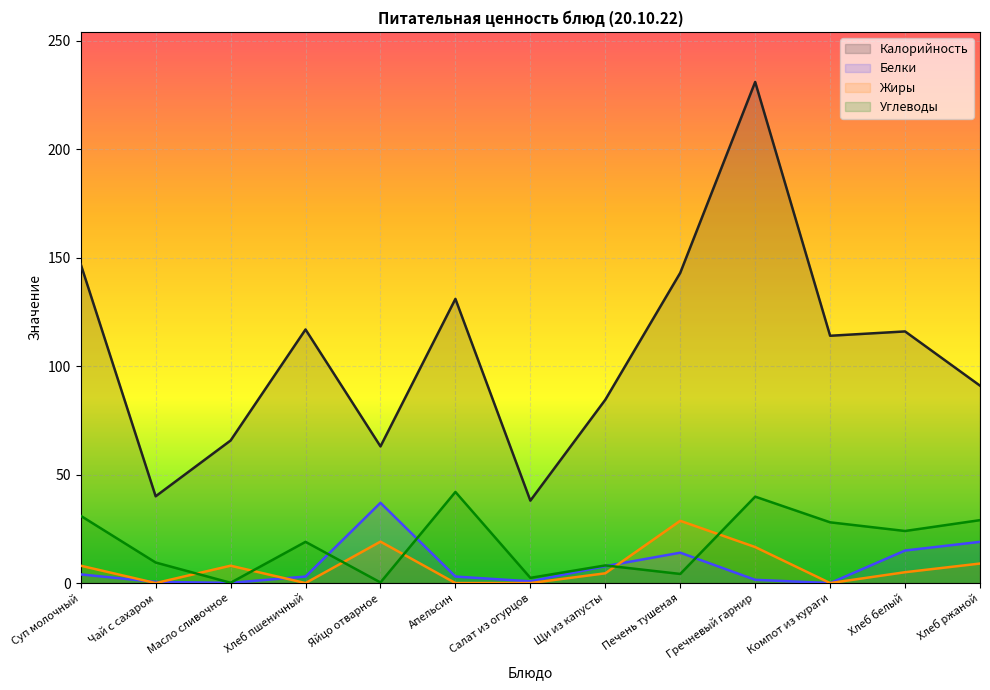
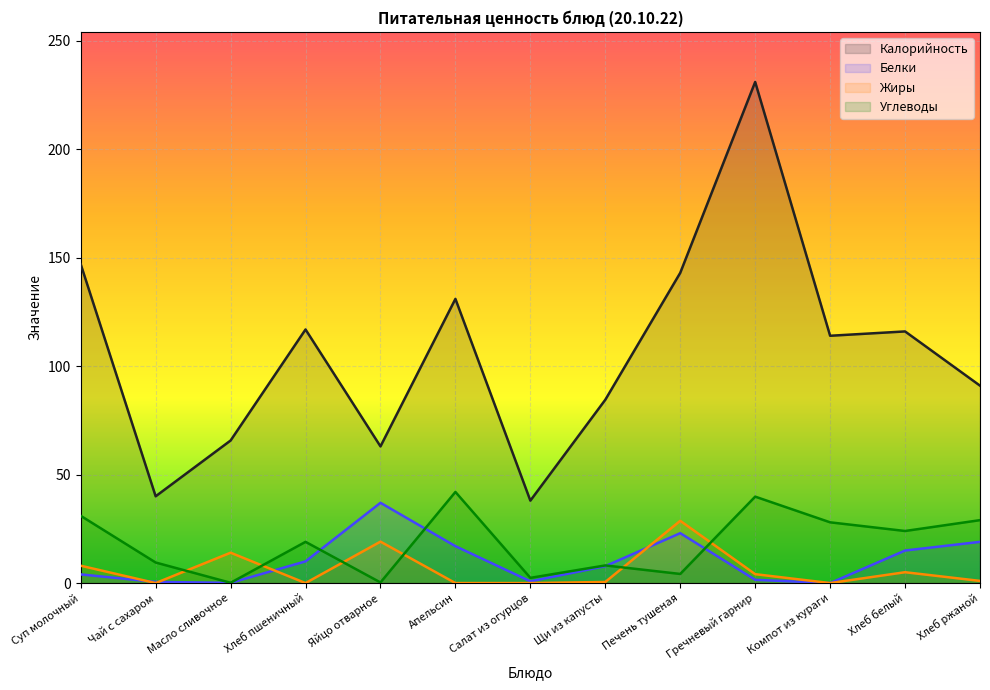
  {
    "Белки": {
      "Суп молочный": 4,
-     "Хлеб пшеничный": 3,
+     "Хлеб пшеничный": 10,
      "Яйцо отварное": 37,
-     "Апельсин": 3,
-     "Печень тушеная": 14,
+     "Апельсин": 17,
+     "Печень тушеная": 23,
      "Гречневый гарнир": 2,
      "Хлеб белый": 15,
      "Хлеб ржаной": 19
    },
    "Жиры": {
      "Суп молочный": 8,
-     "Масло сливочное": 8,
+     "Масло сливочное": 14,
      "Хлеб пшеничный": 0,
      "Яйцо отварное": 19,
      "Апельсин": 0,
-     "Щи из капусты": 5,
+     "Щи из капусты": 1,
      "Печень тушеная": 29,
-     "Гречневый гарнир": 17,
+     "Гречневый гарнир": 4,
      "Хлеб белый": 5,
-     "Хлеб ржаной": 9
+     "Хлеб ржаной": 1
    }
  }
